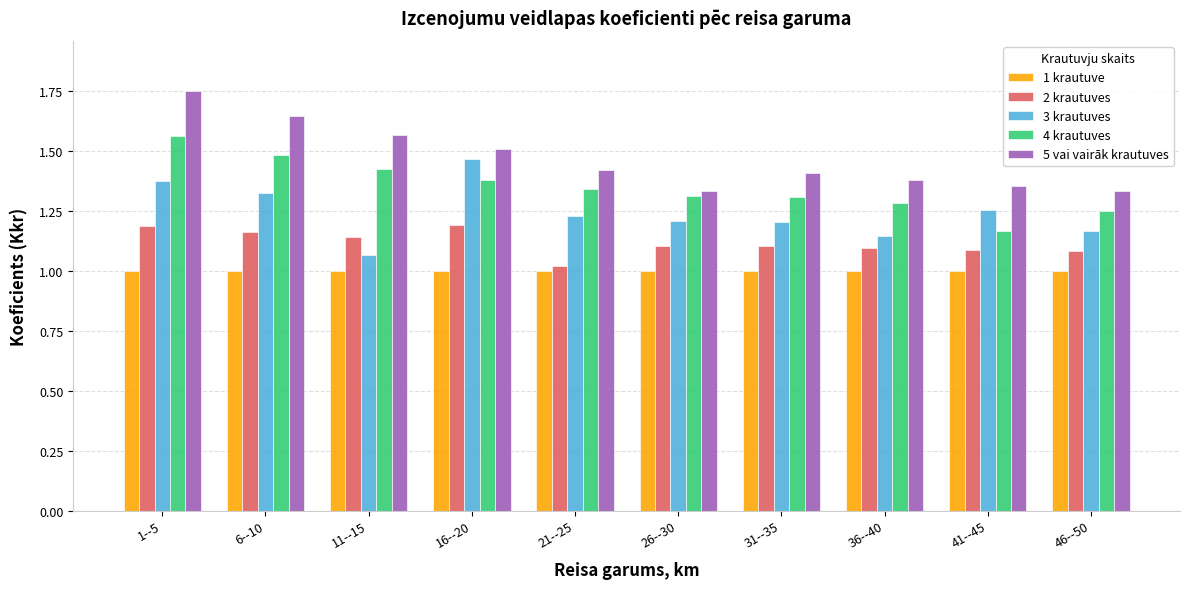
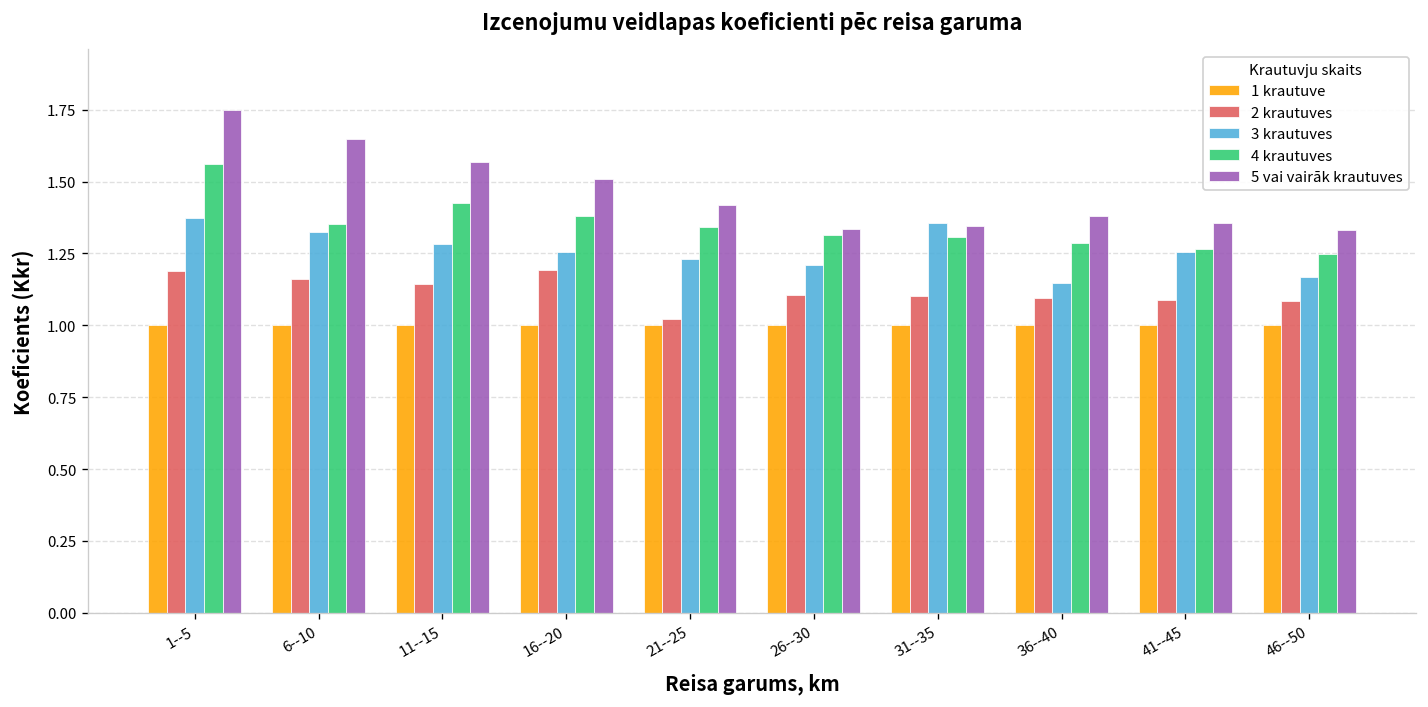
  {
    "1 krautuve": {
      "1--5": 1.00,
      "6--10": 1.00,
      "11--15": 1.00,
      "16--20": 1.00,
      "21--25": 1.00,
      "26--30": 1.00,
      "31--35": 1.00,
      "36--40": 1.00,
      "41--45": 1.00,
      "46--50": 1.00
    },
    "2 krautuves": {
      "1--5": 1.19,
      "6--10": 1.16,
      "11--15": 1.14,
      "16--20": 1.19,
      "21--25": 1.02,
      "26--30": 1.10,
      "31--35": 1.10,
      "36--40": 1.10,
      "41--45": 1.09,
      "46--50": 1.08
    },
    "3 krautuves": {
      "1--5": 1.37,
      "6--10": 1.32,
-     "11--15": 1.07,
-     "16--20": 1.47,
+     "11--15": 1.28,
+     "16--20": 1.25,
      "21--25": 1.23,
      "26--30": 1.21,
-     "31--35": 1.20,
+     "31--35": 1.36,
      "36--40": 1.15,
      "41--45": 1.25,
      "46--50": 1.17
    },
    "4 krautuves": {
      "1--5": 1.56,
-     "6--10": 1.49,
+     "6--10": 1.35,
      "11--15": 1.43,
      "16--20": 1.38,
      "21--25": 1.34,
      "26--30": 1.31,
      "31--35": 1.31,
      "36--40": 1.29,
-     "41--45": 1.17,
+     "41--45": 1.27,
      "46--50": 1.25
    },
    "5 vai vairāk krautuves": {
      "1--5": 1.75,
      "6--10": 1.65,
      "11--15": 1.57,
      "16--20": 1.51,
      "21--25": 1.42,
      "26--30": 1.34,
-     "31--35": 1.41,
+     "31--35": 1.35,
      "36--40": 1.38,
      "41--45": 1.36,
      "46--50": 1.33
    }
  }
